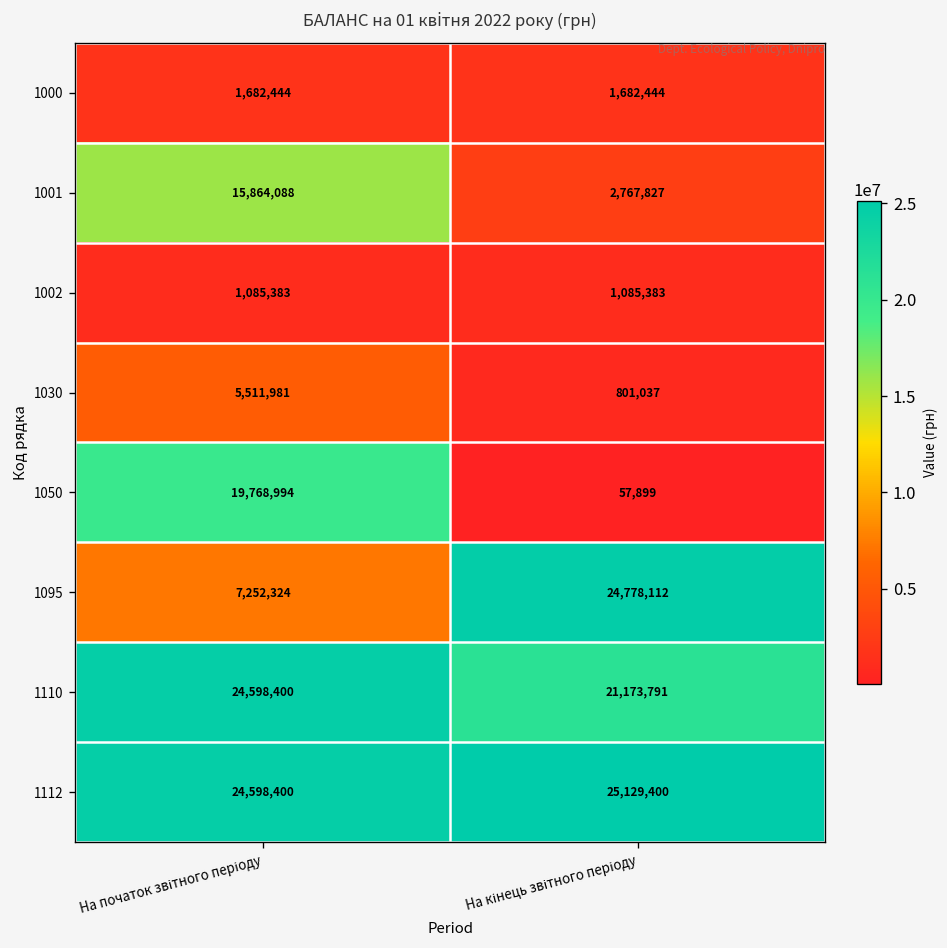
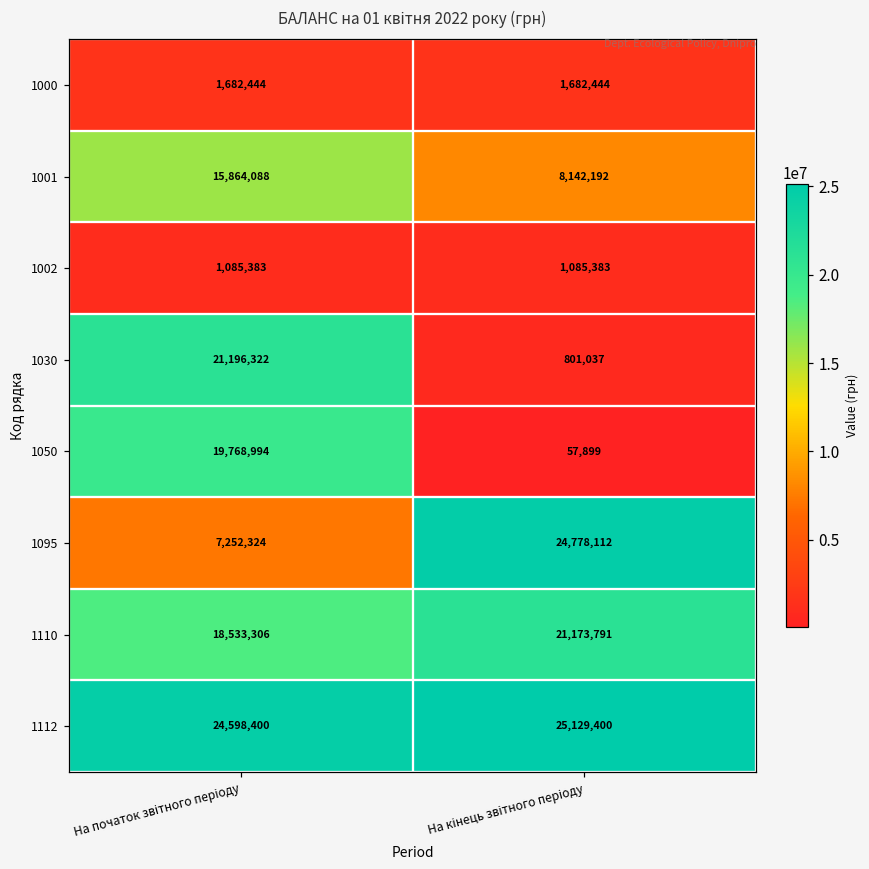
  {
    "1000": {
      "На початок звітного періоду": "1,682,444"
    },
    "1001": {
      "На початок звітного періоду": "15,864,088",
-     "На кінець звітного періоду": "2,767,827"
+     "На кінець звітного періоду": "8,142,192"
    },
    "1002": {
      "На початок звітного періоду": "1,085,383",
      "На кінець звітного періоду": "1,085,383"
    },
    "1030": {
-     "На початок звітного періоду": "5,511,981",
+     "На початок звітного періоду": "21,196,322",
      "На кінець звітного періоду": "801,037"
    },
    "1050": {
      "На початок звітного періоду": "19,768,994",
      "На кінець звітного періоду": "57,899"
    },
    "1095": {
      "На початок звітного періоду": "7,252,324",
      "На кінець звітного періоду": "24,778,112"
    },
    "1110": {
-     "На початок звітного періоду": "24,598,400",
+     "На початок звітного періоду": "18,533,306",
      "На кінець звітного періоду": "21,173,791"
    },
    "1112": {
      "На початок звітного періоду": "24,598,400",
      "На кінець звітного періоду": "25,129,400"
    }
  }
